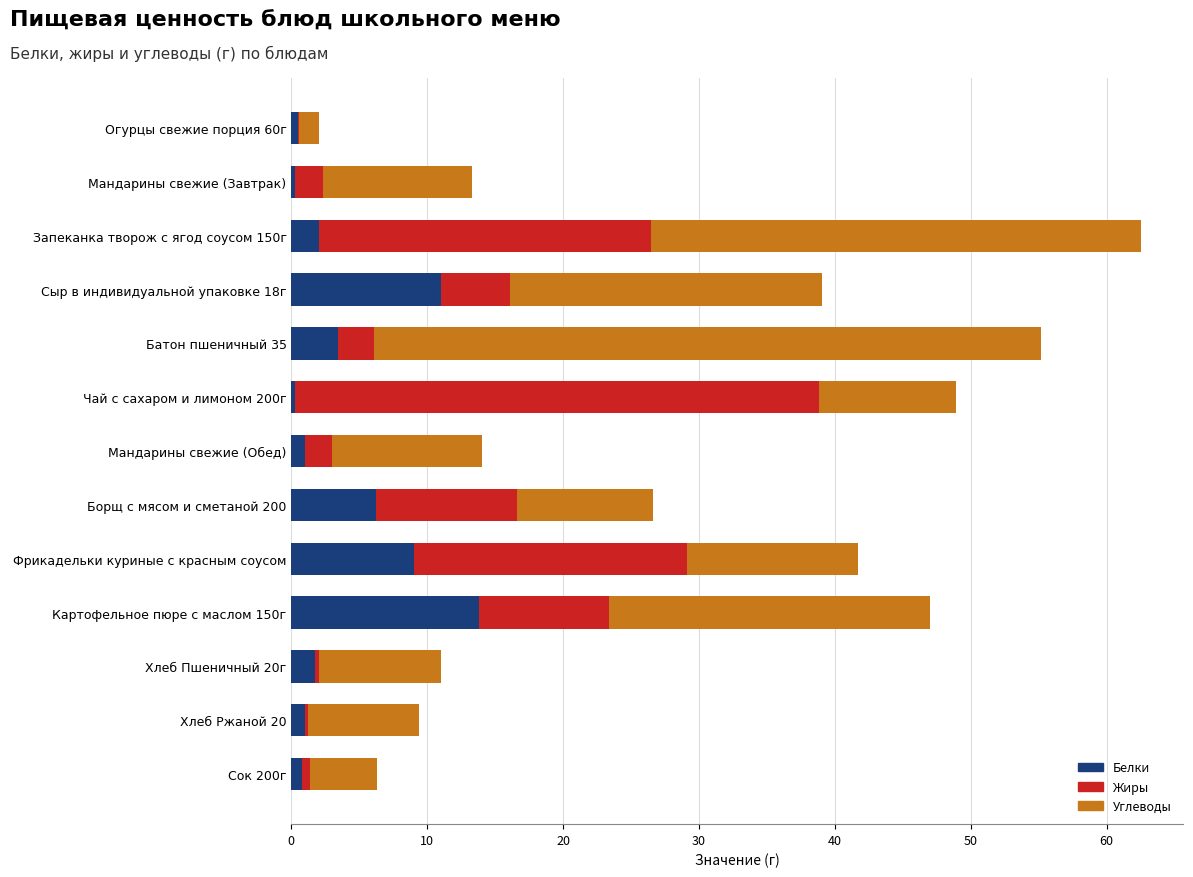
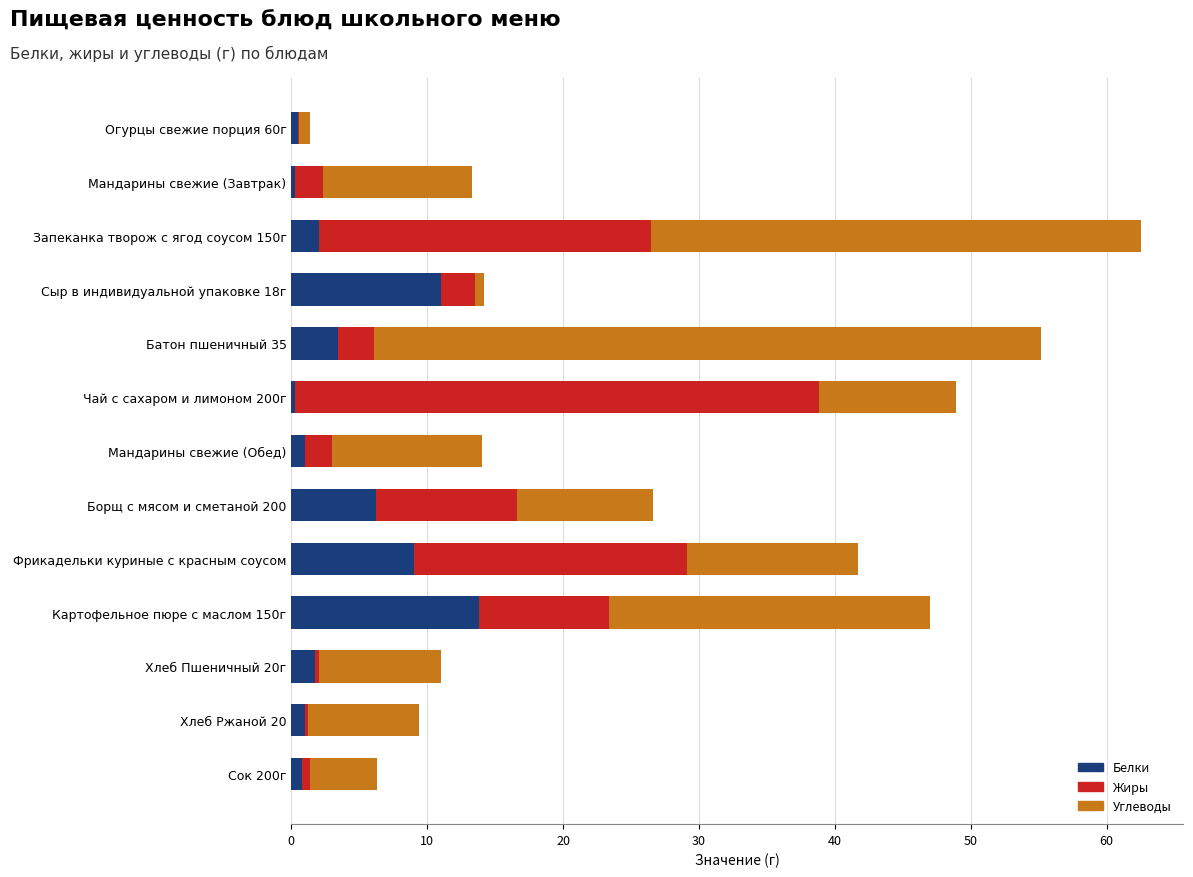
  {
    "Белки": {
      "Огурцы свежие порция 60г": 0.5,
      "Мандарины свежие (Завтрак)": 0.3,
      "Запеканка творож с ягод соусом 150г": 2.0,
      "Сыр в индивидуальной упаковке 18г": 11.0,
      "Батон пшеничный 35": 3.4,
      "Чай с сахаром и лимоном 200г": 0.3,
      "Мандарины свежие (Обед)": 1.0,
      "Борщ с мясом и сметаной 200": 6.2,
      "Фрикадельки куриные с красным соусом": 9.1,
      "Картофельное пюре с маслом 150г": 13.8,
      "Хлеб Пшеничный 20г": 1.7,
      "Хлеб Ржаной 20": 1.0,
      "Сок 200г": 0.8
    },
    "Жиры": {
      "Мандарины свежие (Завтрак)": 2.0,
      "Запеканка творож с ягод соусом 150г": 24.5,
-     "Сыр в индивидуальной упаковке 18г": 5.1,
+     "Сыр в индивидуальной упаковке 18г": 2.5,
      "Батон пшеничный 35": 2.7,
      "Чай с сахаром и лимоном 200г": 38.6,
      "Мандарины свежие (Обед)": 2.0,
      "Борщ с мясом и сметаной 200": 10.4,
      "Фрикадельки куриные с красным соусом": 20.1,
      "Картофельное пюре с маслом 150г": 9.5,
      "Хлеб Пшеничный 20г": 0.3,
      "Хлеб Ржаной 20": 0.2,
      "Сок 200г": 0.6
    },
    "Углеводы": {
-     "Огурцы свежие порция 60г": 1.5,
+     "Огурцы свежие порция 60г": 0.8,
      "Мандарины свежие (Завтрак)": 11.0,
      "Запеканка творож с ягод соусом 150г": 36.0,
-     "Сыр в индивидуальной упаковке 18г": 23.0,
+     "Сыр в индивидуальной упаковке 18г": 0.7,
      "Батон пшеничный 35": 49.1,
      "Чай с сахаром и лимоном 200г": 10.1,
      "Мандарины свежие (Обед)": 11.0,
      "Борщ с мясом и сметаной 200": 10.0,
      "Фрикадельки куриные с красным соусом": 12.6,
      "Картофельное пюре с маслом 150г": 23.7,
      "Хлеб Пшеничный 20г": 9.0,
      "Хлеб Ржаной 20": 8.2,
      "Сок 200г": 4.9
    }
  }
